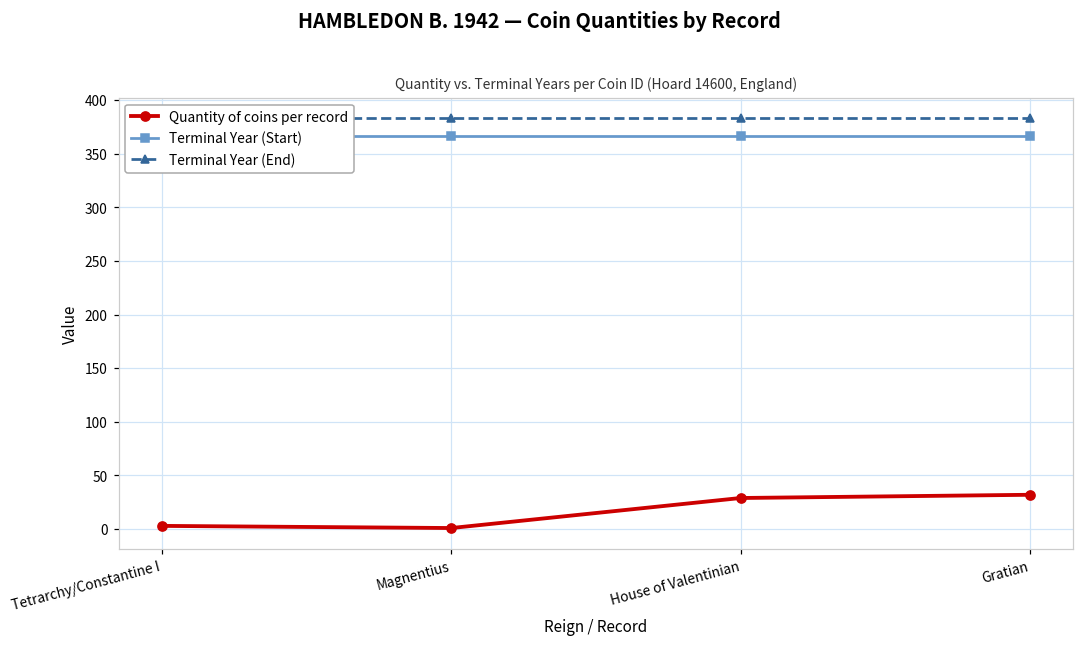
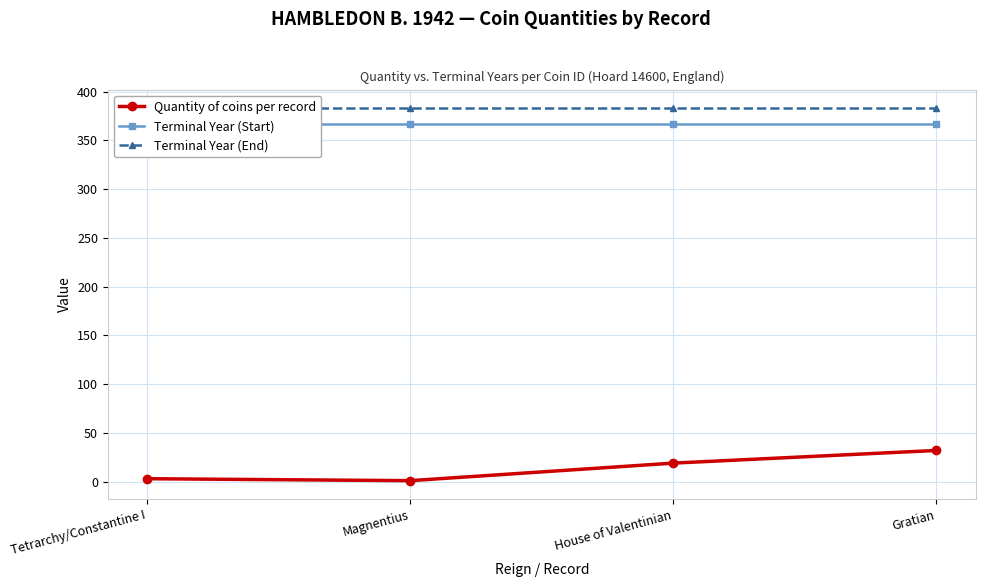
  {
    "Quantity of coins per record": {
      "Tetrarchy/Constantine I": 0,
      "Magnentius": 0,
-     "House of Valentinian": 30,
+     "House of Valentinian": 20,
      "Gratian": 30
    },
    "Terminal Year (Start)": {
      "Magnentius": 370,
      "House of Valentinian": 370,
      "Gratian": 370
    },
    "Terminal Year (End)": {
      "Magnentius": 380,
      "House of Valentinian": 380,
      "Gratian": 380
    }
  }
